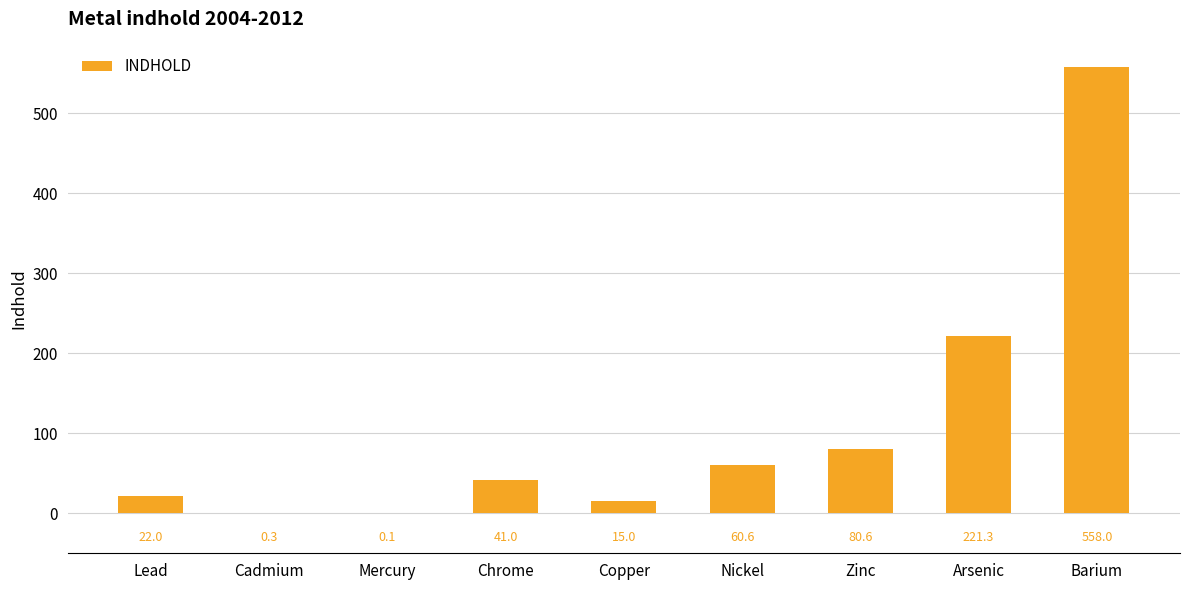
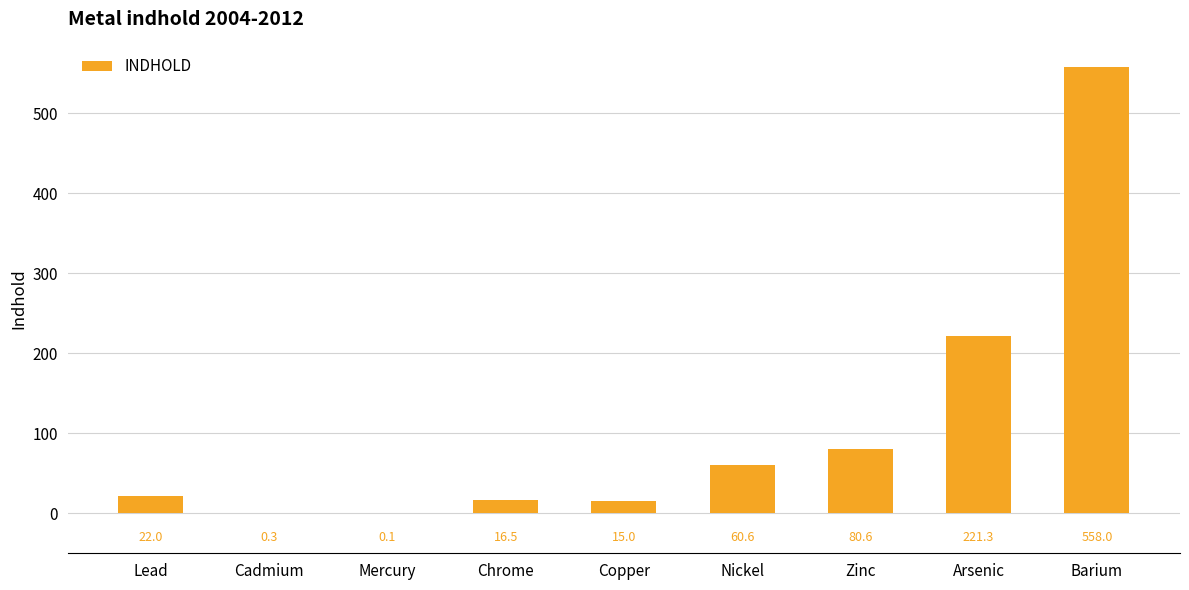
  {
    "Cadmium": 0.3,
    "Mercury": 0.1,
-   "Chrome": 41.0
+   "Chrome": 16.5
  }
